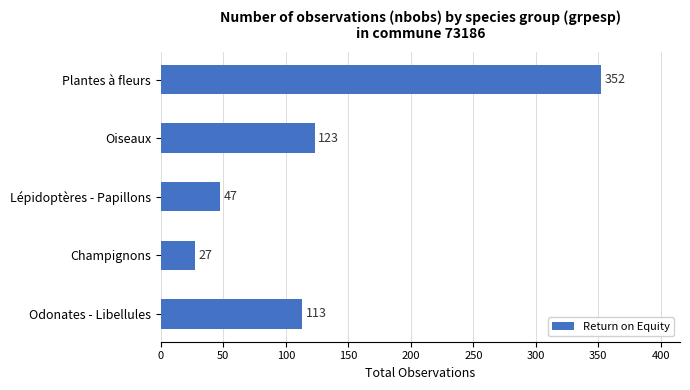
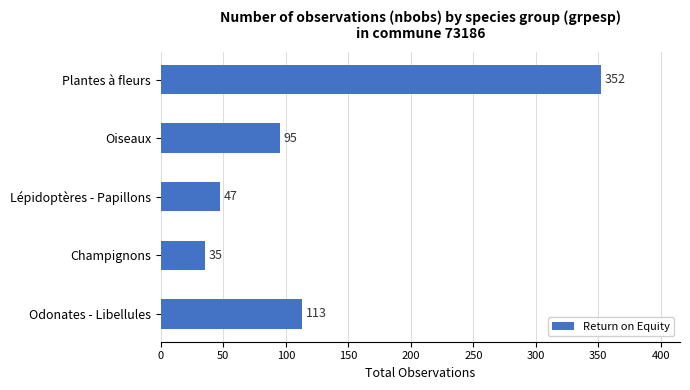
  {
    "Plantes à fleurs": 352,
-   "Oiseaux": 123,
+   "Oiseaux": 95,
    "Lépidoptères - Papillons": 47,
-   "Champignons": 27,
+   "Champignons": 35,
    "Odonates - Libellules": 113
  }
